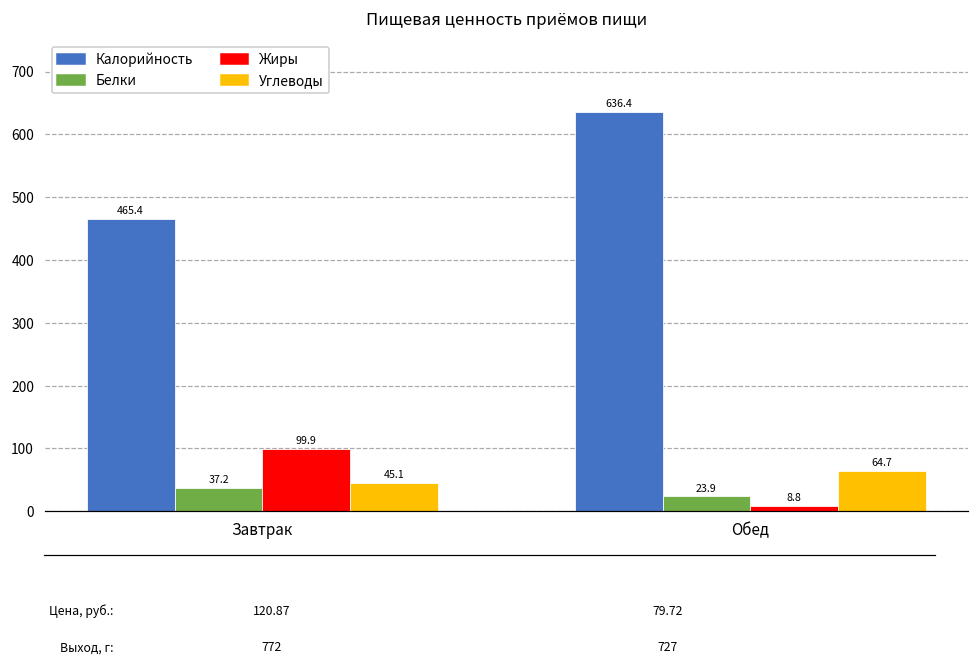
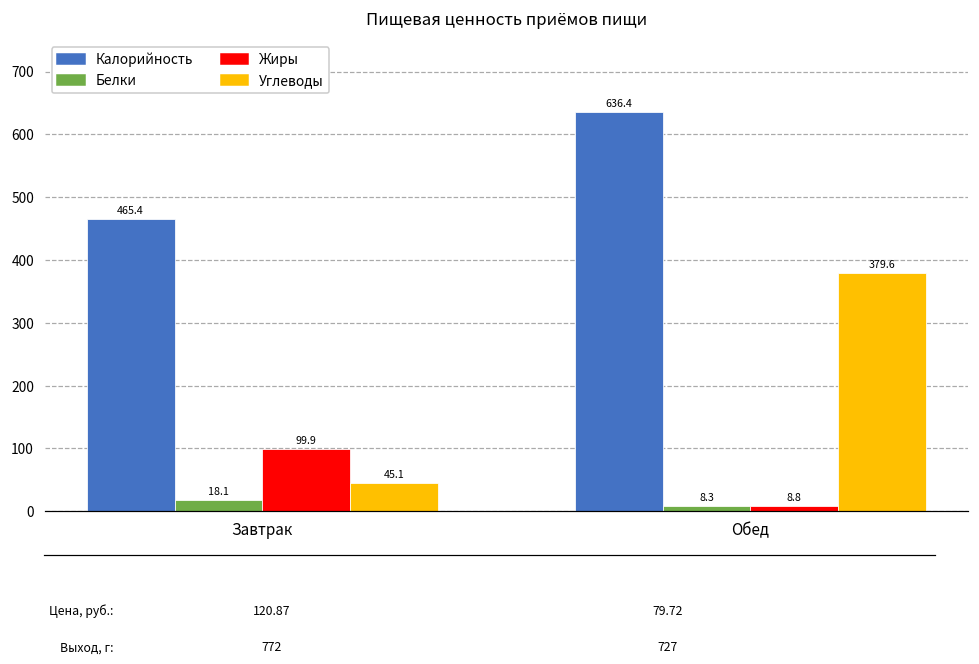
  {
    "Калорийность": {
      "Завтрак": 465.4,
      "Обед": 636.4
    },
    "Белки": {
-     "Завтрак": 37.2,
-     "Обед": 23.9
+     "Завтрак": 18.1,
+     "Обед": 8.3
    },
    "Жиры": {
      "Завтрак": 99.9,
      "Обед": 8.8
    },
    "Углеводы": {
      "Завтрак": 45.1,
-     "Обед": 64.7
+     "Обед": 379.6
    }
  }
